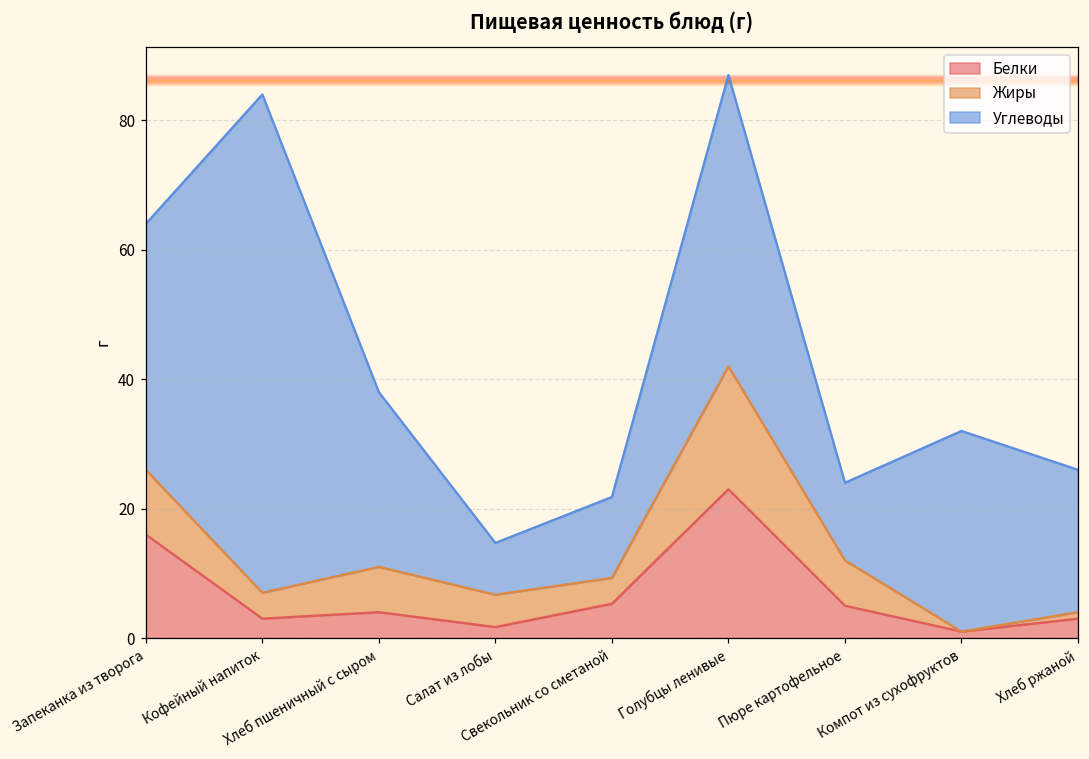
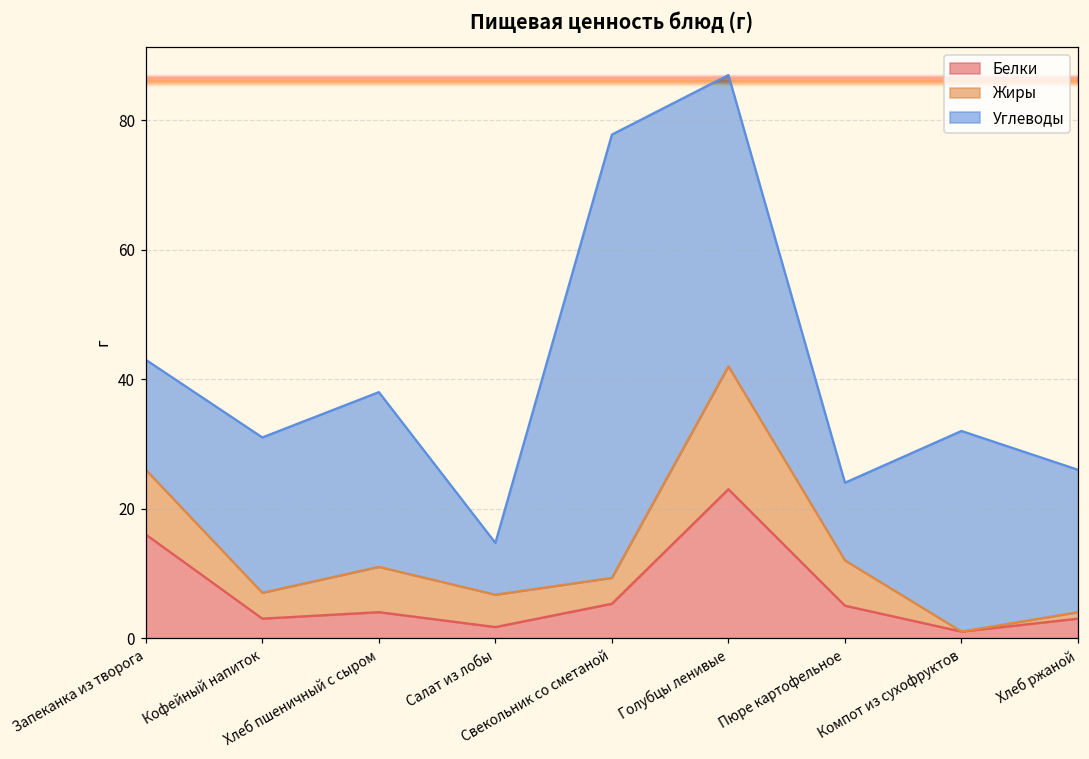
  {
    "Углеводы": {
-     "Запеканка из творога": 38,
-     "Кофейный напиток": 77,
+     "Запеканка из творога": 17,
+     "Кофейный напиток": 24,
      "Хлеб пшеничный с сыром": 27,
      "Салат из лобы": 8,
-     "Свекольник со сметаной": 13,
+     "Свекольник со сметаной": 69,
      "Голубцы ленивые": 45,
      "Пюре картофельное": 12,
      "Компот из сухофруктов": 31,
      "Хлеб ржаной": 22
    }
  }
